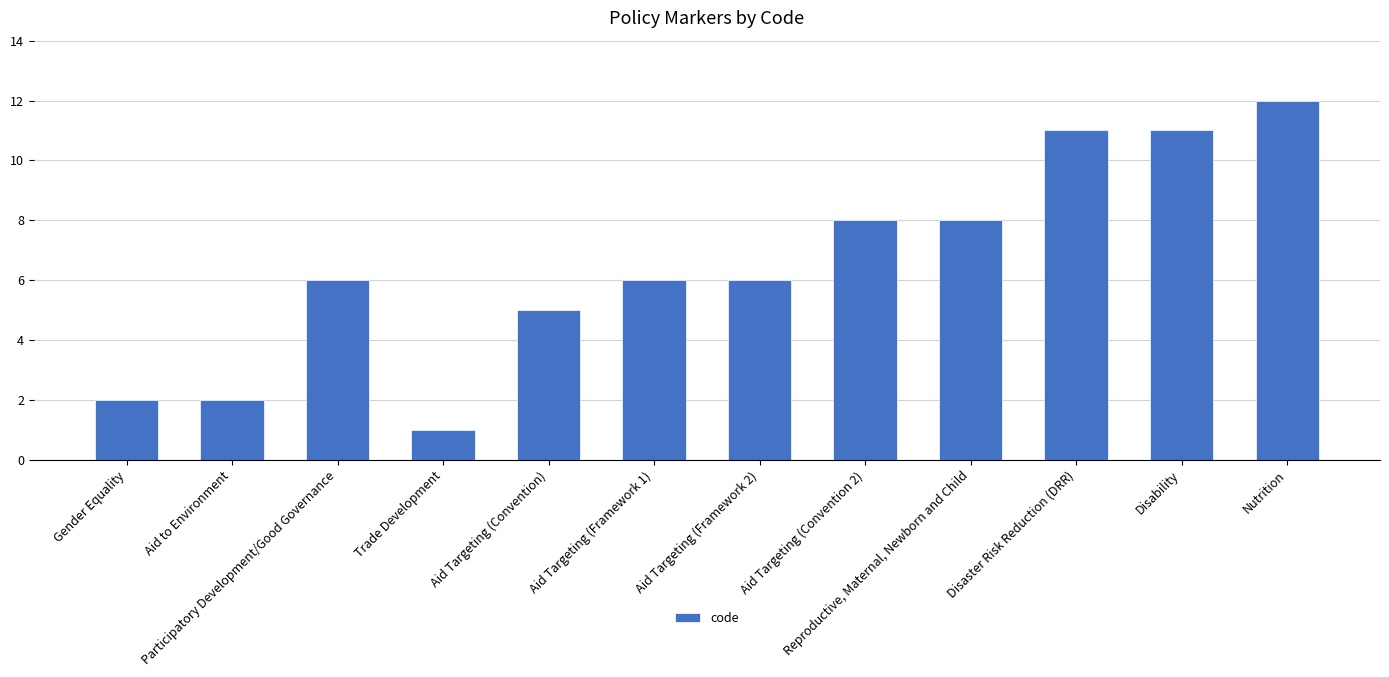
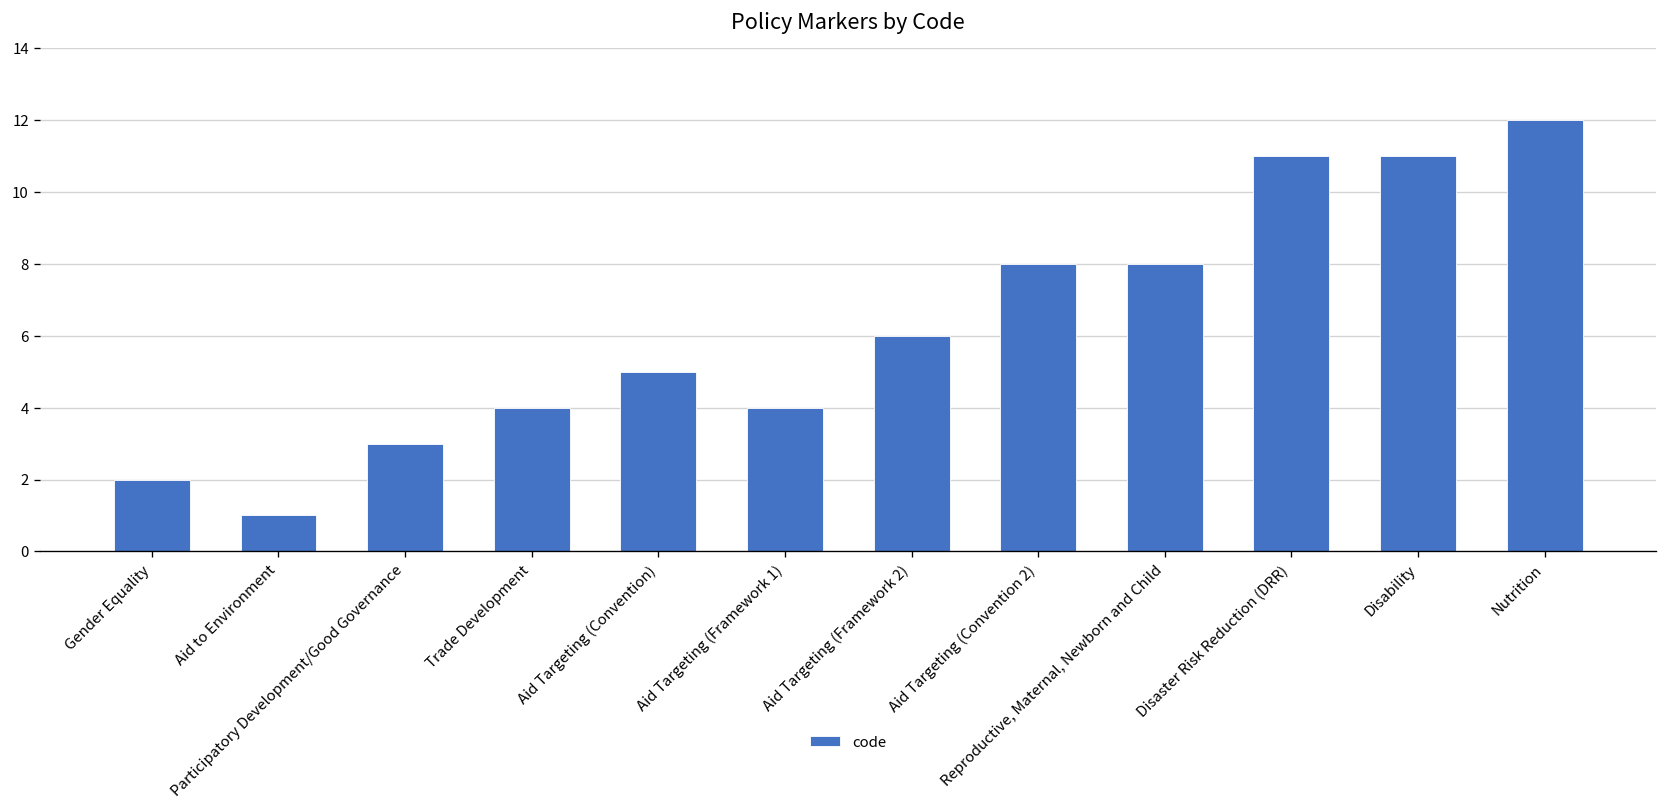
  {
    "Gender Equality": 2,
-   "Aid to Environment": 2,
-   "Participatory Development/Good Governance": 6,
-   "Trade Development": 1,
+   "Aid to Environment": 1,
+   "Participatory Development/Good Governance": 3,
+   "Trade Development": 4,
    "Aid Targeting (Convention)": 5,
-   "Aid Targeting (Framework 1)": 6,
+   "Aid Targeting (Framework 1)": 4,
    "Aid Targeting (Framework 2)": 6,
    "Aid Targeting (Convention 2)": 8,
    "Reproductive, Maternal, Newborn and Child": 8,
    "Disaster Risk Reduction (DRR)": 11,
    "Disability": 11,
    "Nutrition": 12
  }
